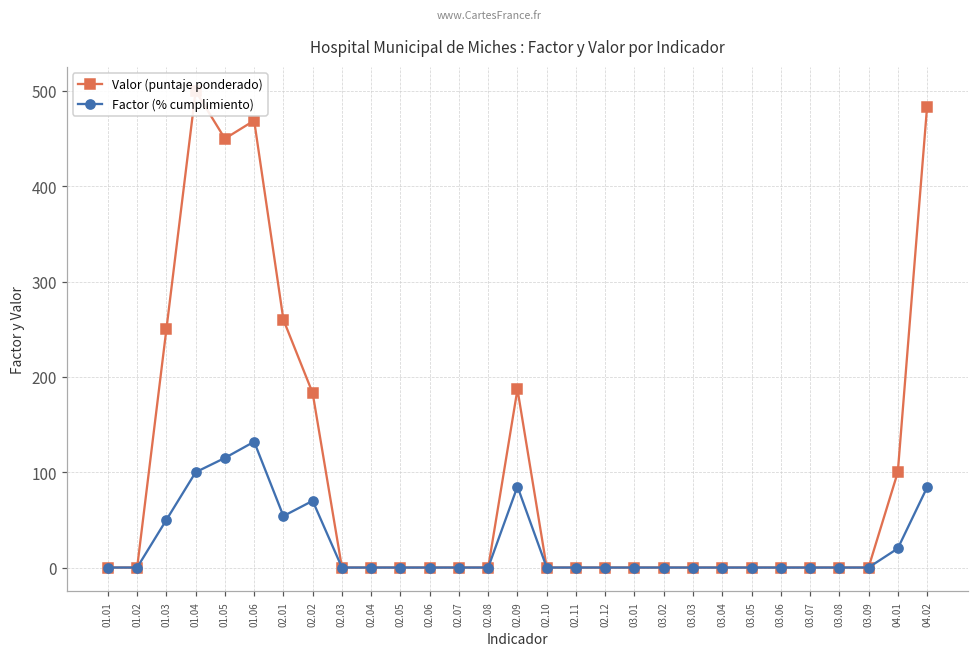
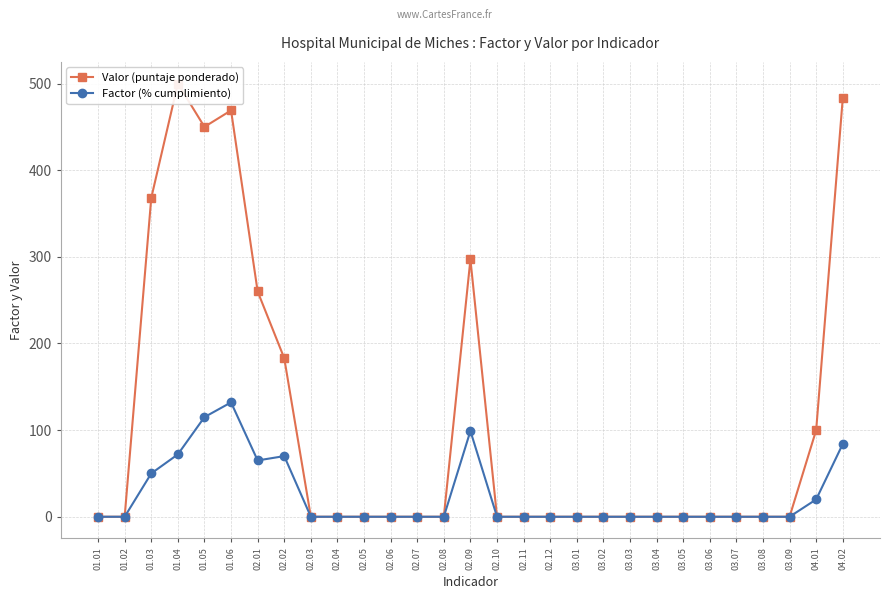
  {
    "Valor (puntaje ponderado)": {
-     "01.03": 250,
+     "01.03": 370,
      "01.05": 450,
      "01.06": 470,
      "02.01": 260,
      "02.02": 180,
-     "02.09": 190,
+     "02.09": 300,
      "04.01": 100,
      "04.02": 480
    },
    "Factor (% cumplimiento)": {
      "01.03": 50,
-     "01.04": 100,
+     "01.04": 70,
      "01.05": 120,
      "01.06": 130,
-     "02.01": 50,
+     "02.01": 70,
      "02.02": 70,
-     "02.09": 90,
+     "02.09": 100,
      "04.01": 20,
      "04.02": 80
    }
  }
